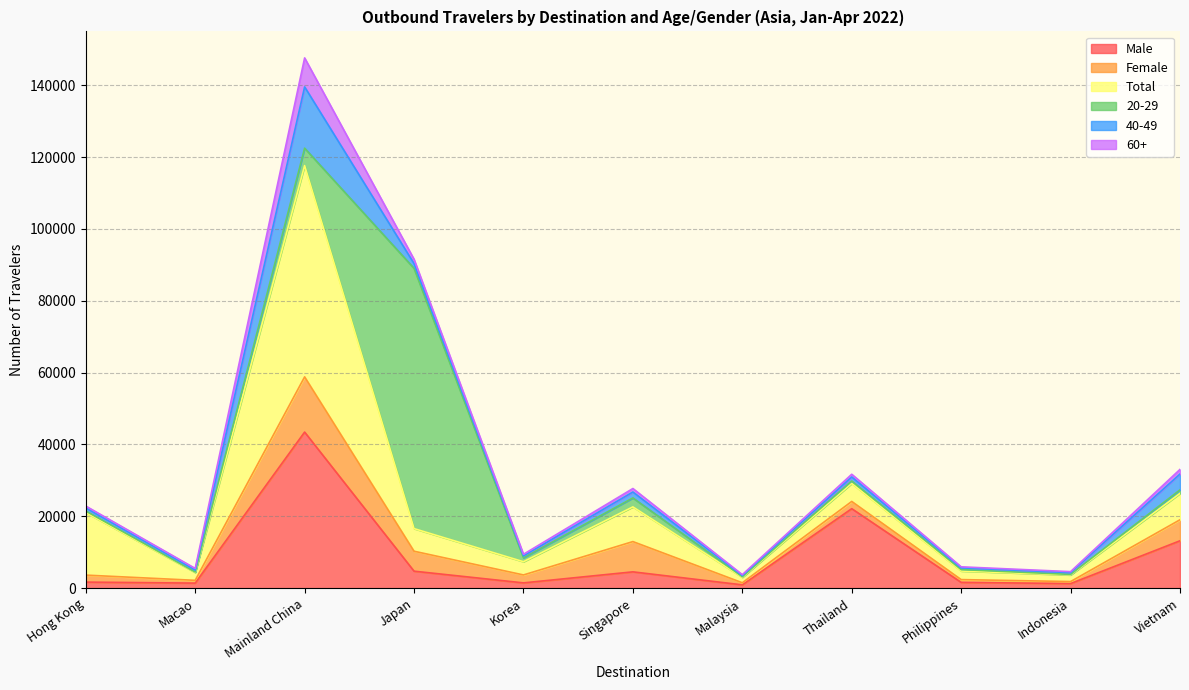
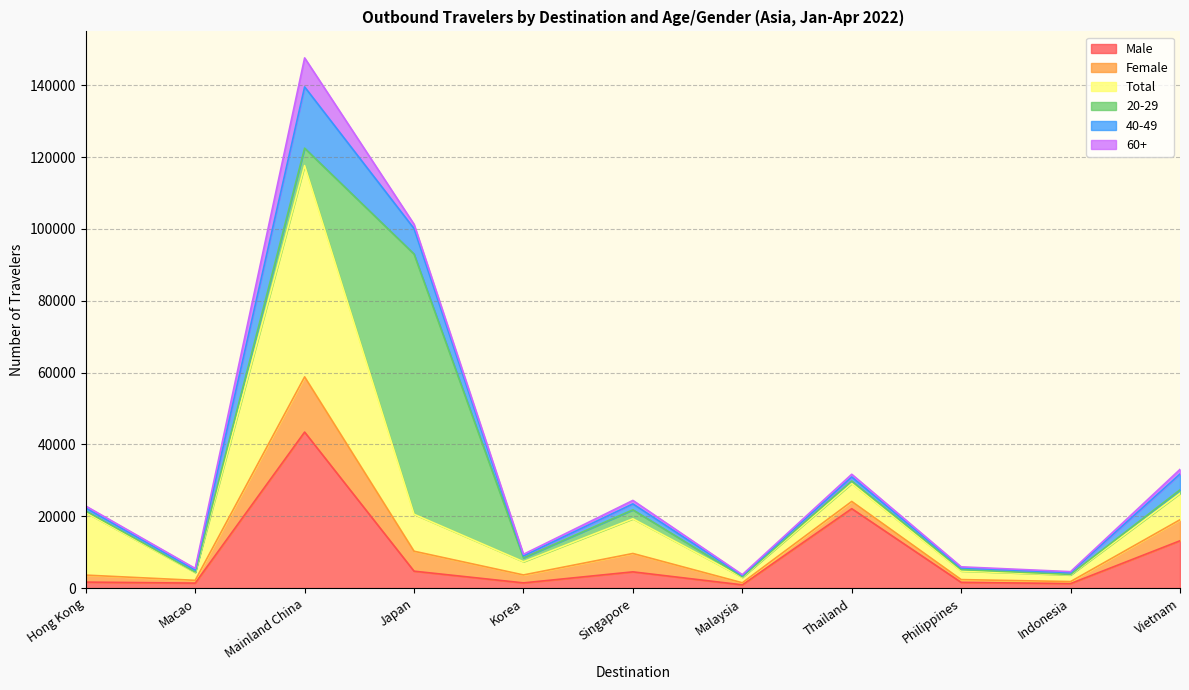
  {
    "Male": {
      "Hong Kong": 2000,
      "Macao": 1000,
      "Mainland China": 43000,
      "Japan": 5000,
      "Korea": 1000,
      "Singapore": 5000,
      "Thailand": 22000,
      "Philippines": 2000,
      "Vietnam": 13000
    },
    "Female": {
      "Hong Kong": 2000,
      "Macao": 1000,
      "Mainland China": 15000,
      "Japan": 6000,
      "Korea": 2000,
-     "Singapore": 8000,
+     "Singapore": 5000,
      "Thailand": 2000,
      "Philippines": 1000,
      "Vietnam": 6000
    },
    "Total": {
      "Mainland China": 59000,
-     "Japan": 6000,
+     "Japan": 10000,
      "Korea": 4000,
      "Singapore": 10000,
      "Vietnam": 7000
    },
    "20-29": {
      "Mainland China": 5000,
      "Japan": 72000,
      "Singapore": 2000,
      "Vietnam": 1000
    },
    "40-49": {
      "Mainland China": 17000,
-     "Japan": 1000,
+     "Japan": 7000,
      "Singapore": 2000,
      "Thailand": 1000,
      "Vietnam": 4000
    },
    "60+": {
      "Mainland China": 8000,
      "Japan": 1000,
      "Singapore": 1000,
      "Thailand": 1000,
      "Vietnam": 1000
    }
  }
